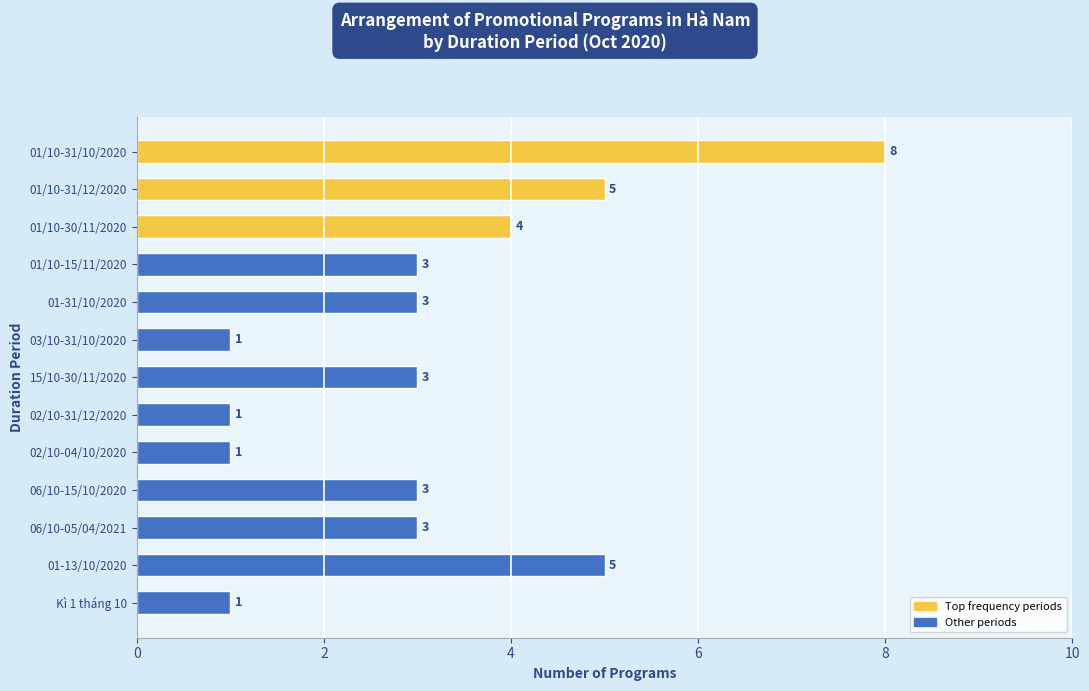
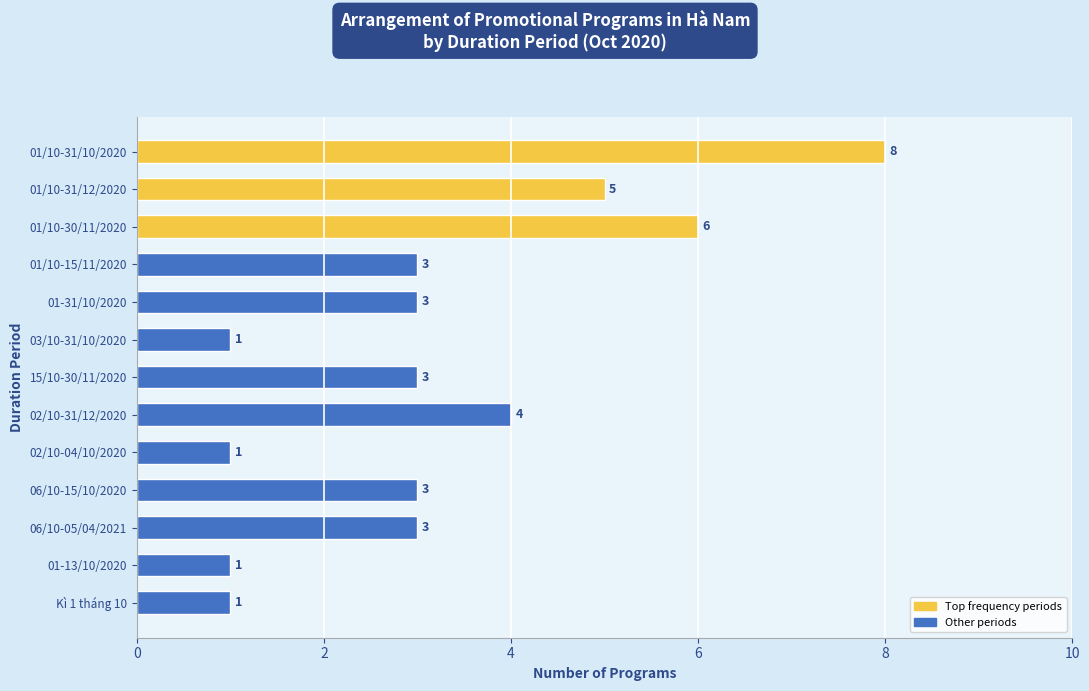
  {
    "01/10-31/10/2020": 8,
    "01/10-31/12/2020": 5,
-   "01/10-30/11/2020": 4,
+   "01/10-30/11/2020": 6,
    "01/10-15/11/2020": 3,
    "01-31/10/2020": 3,
    "03/10-31/10/2020": 1,
    "15/10-30/11/2020": 3,
-   "02/10-31/12/2020": 1,
+   "02/10-31/12/2020": 4,
    "02/10-04/10/2020": 1,
    "06/10-15/10/2020": 3,
    "06/10-05/04/2021": 3,
-   "01-13/10/2020": 5,
+   "01-13/10/2020": 1,
    "Kì 1 tháng 10": 1
  }
